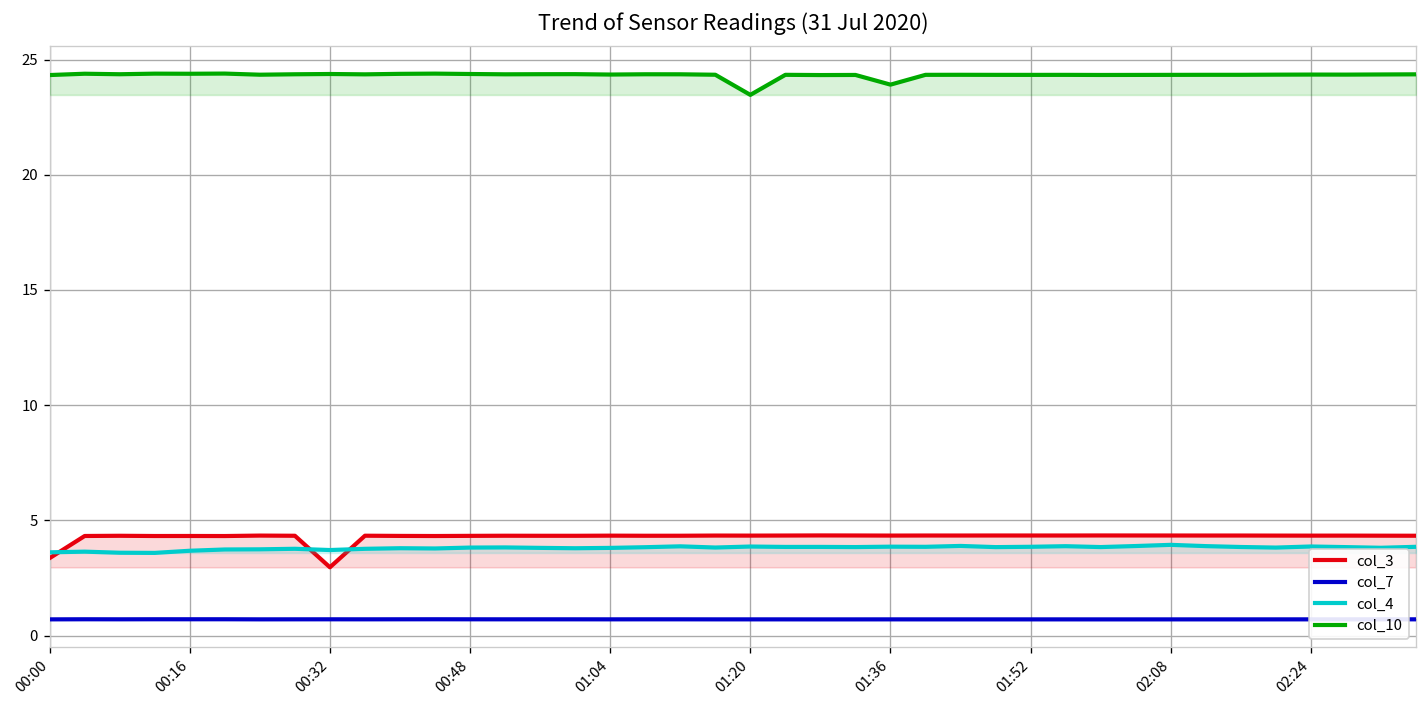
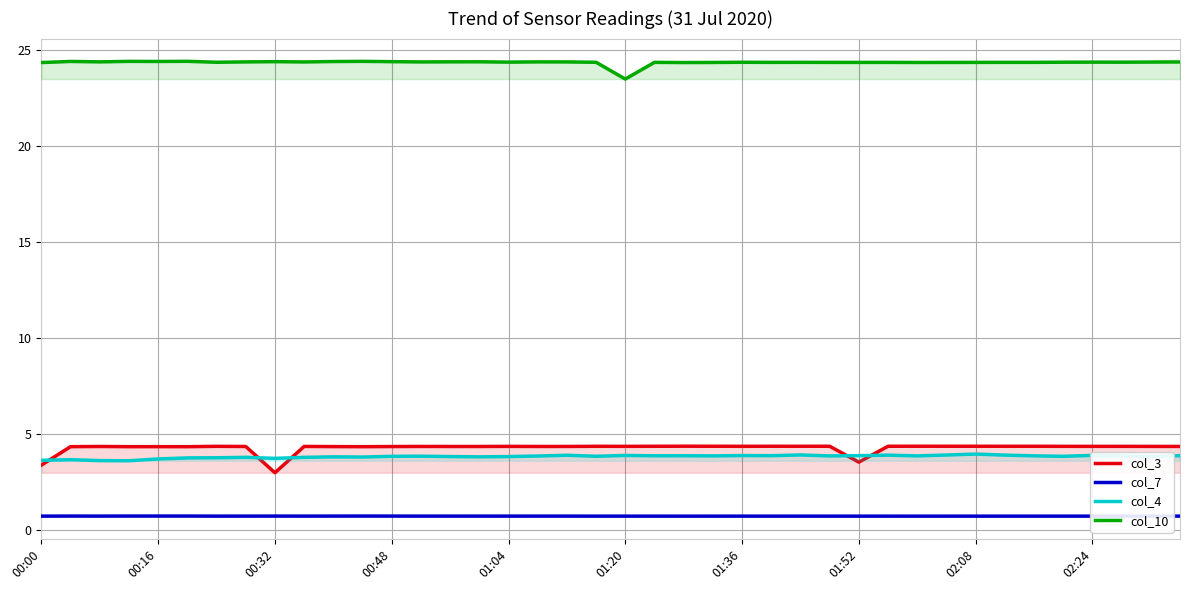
  {
    "col_3": {
      "00:00": 3.4,
      "00:16": 4.3,
      "00:32": 3.0,
      "00:48": 4.3,
      "01:04": 4.3,
      "01:20": 4.3,
      "01:36": 4.3,
-     "01:52": 4.3,
+     "01:52": 3.5,
      "02:08": 4.3,
      "02:24": 4.3
    },
    "col_7": {
      "00:00": 0.7,
      "00:16": 0.7,
      "00:32": 0.7,
      "00:48": 0.7,
      "01:04": 0.7,
      "01:20": 0.7,
      "01:36": 0.7,
      "01:52": 0.7,
      "02:08": 0.7
    },
    "col_4": {
      "00:00": 3.6,
      "00:16": 3.7,
      "00:32": 3.7,
      "00:48": 3.8,
      "01:04": 3.8,
      "01:20": 3.9,
      "01:36": 3.9,
      "01:52": 3.9,
      "02:08": 3.9
    },
    "col_10": {
      "00:00": 24.3,
      "00:16": 24.4,
      "00:32": 24.4,
      "00:48": 24.4,
      "01:04": 24.3,
      "01:20": 23.5,
-     "01:36": 23.9,
+     "01:36": 24.3,
      "01:52": 24.3,
      "02:08": 24.3,
      "02:24": 24.3
    }
  }
